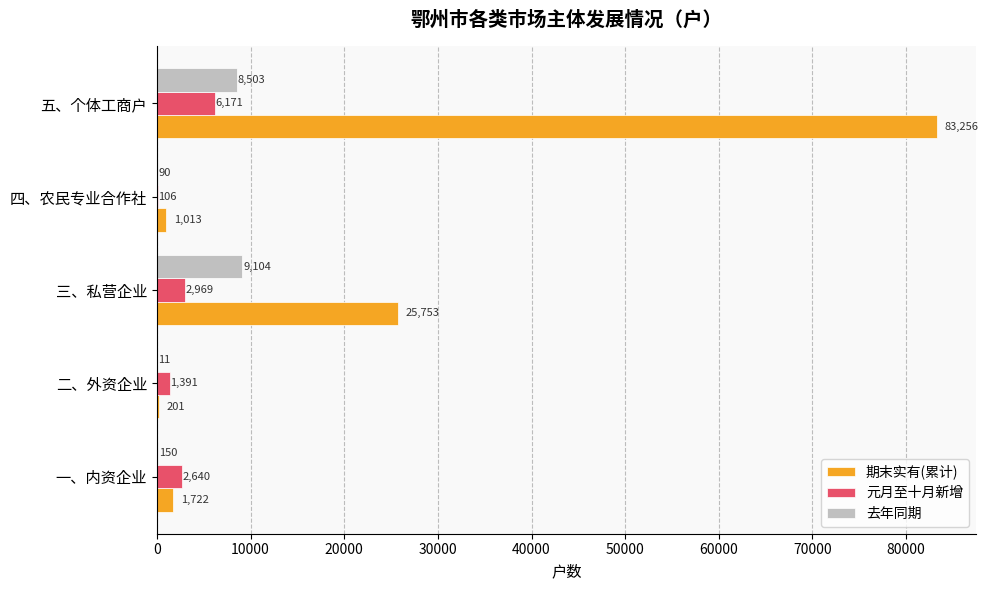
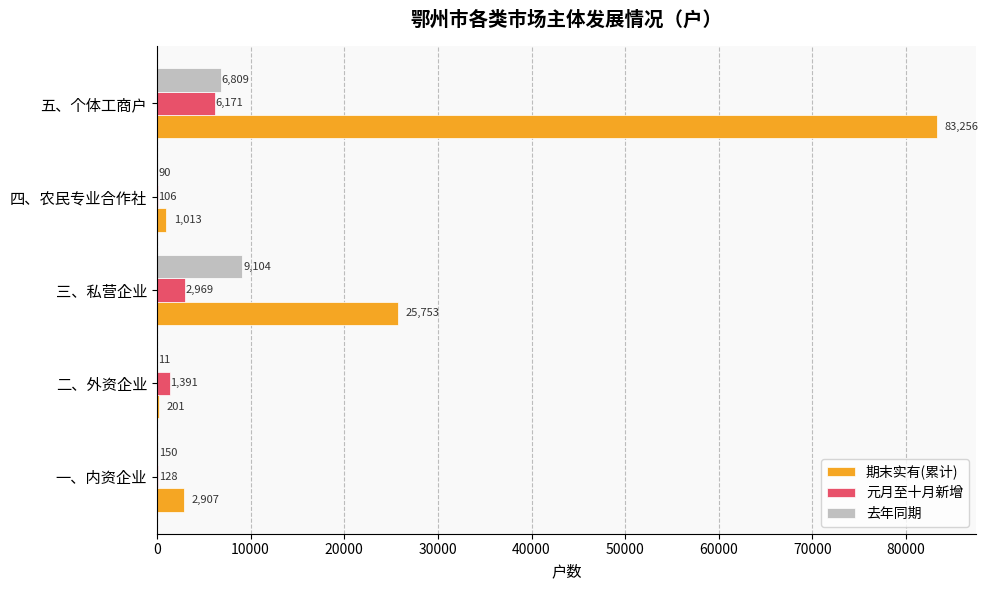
  {
    "期末实有(累计)": {
      "五、个体工商户": "83,256",
      "四、农民专业合作社": "1,013",
      "三、私营企业": "25,753",
      "二、外资企业": "201",
-     "一、内资企业": "1,722"
+     "一、内资企业": "2,907"
    },
    "元月至十月新增": {
      "五、个体工商户": "6,171",
      "四、农民专业合作社": "106",
      "三、私营企业": "2,969",
      "二、外资企业": "1,391",
-     "一、内资企业": "2,640"
+     "一、内资企业": "128"
    },
    "去年同期": {
-     "五、个体工商户": "8,503",
+     "五、个体工商户": "6,809",
      "四、农民专业合作社": "90",
      "三、私营企业": "9,104",
      "二、外资企业": "11",
      "一、内资企业": "150"
    }
  }
